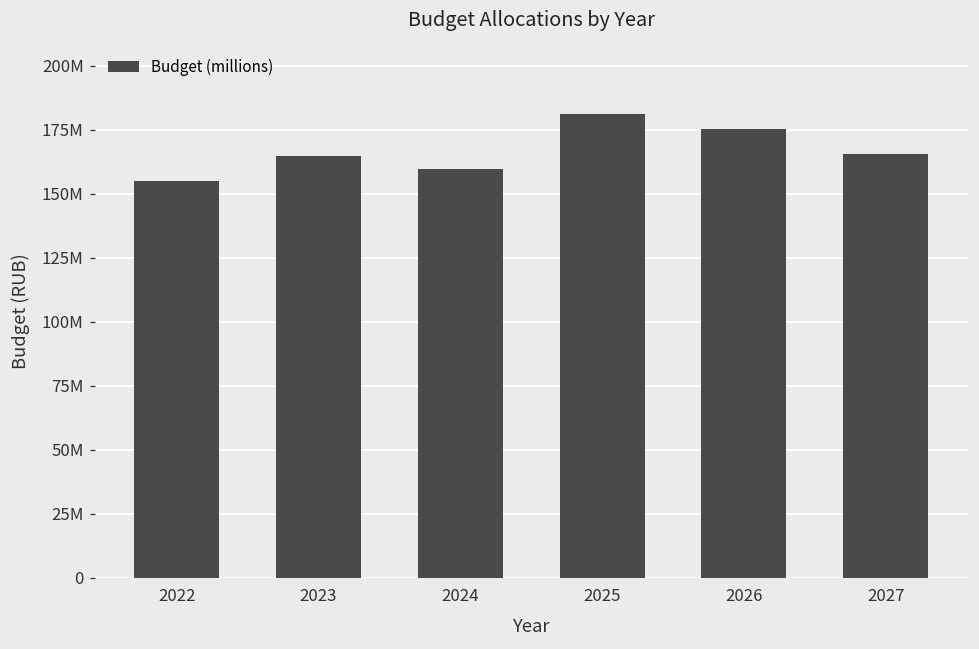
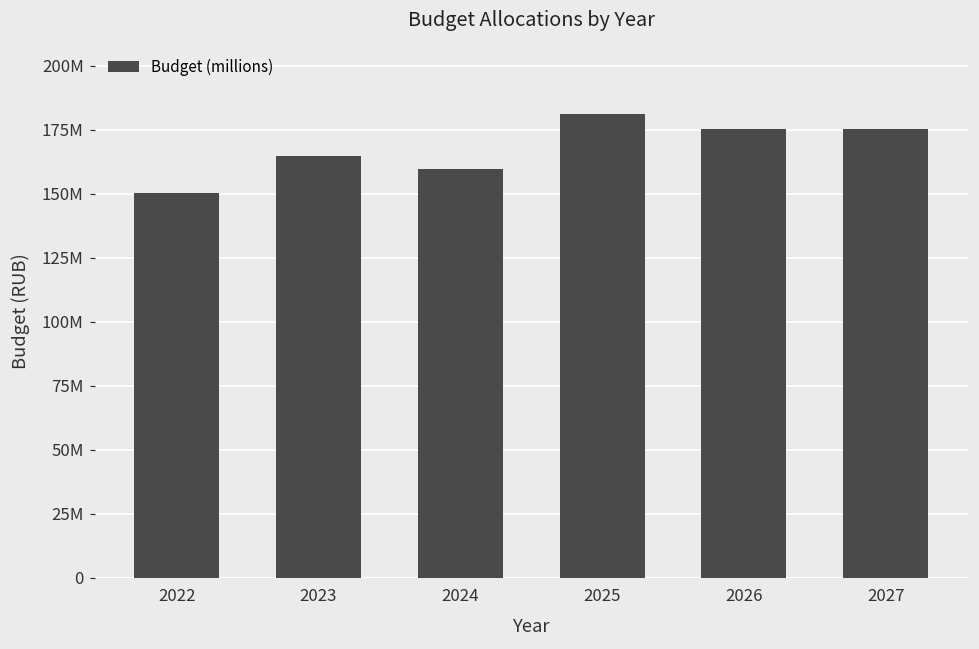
  {
-   "2022": 155000000,
+   "2022": 150000000,
    "2023": 165000000,
    "2024": 160000000,
    "2025": 181000000,
    "2026": 175000000,
-   "2027": 166000000
+   "2027": 175000000
  }
